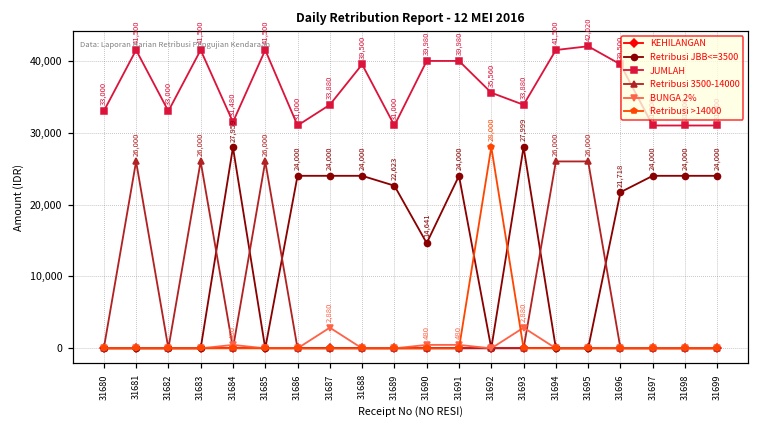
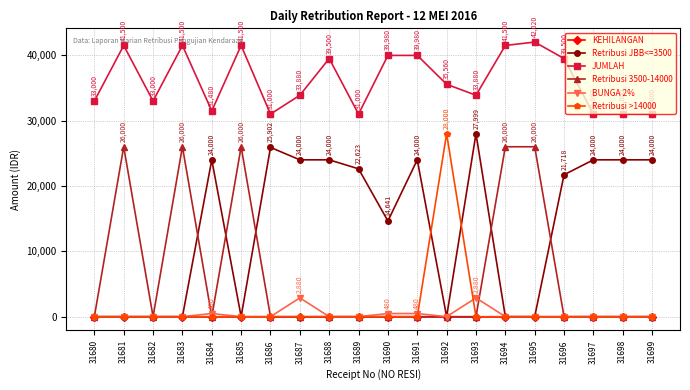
  {
    "Retribusi JBB<=3500": {
-     "31684": "27,959",
-     "31686": "24,000",
+     "31684": "24,000",
+     "31686": "25,902",
      "31687": "24,000",
      "31688": "24,000",
      "31689": "22,623",
      "31690": "14,641",
      "31691": "24,000",
      "31693": "27,999",
      "31696": "21,718",
      "31697": "24,000",
      "31698": "24,000",
      "31699": "24,000"
    },
    "BUNGA 2%": {
      "31684": "480",
      "31687": "2,880",
      "31690": "480",
      "31691": "480",
      "31693": "2,880"
    },
    "Retribusi >14000": {
      "31692": "28,000"
    }
  }
